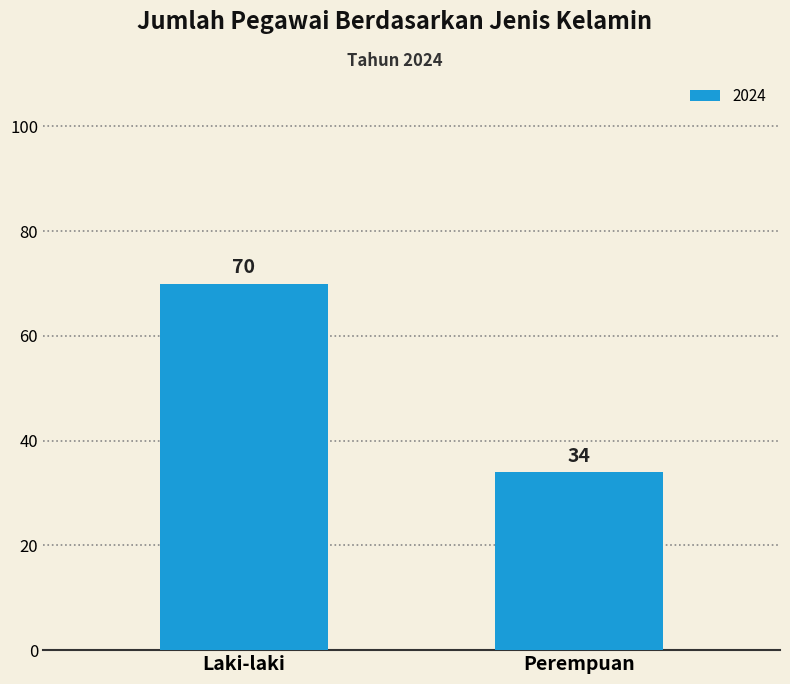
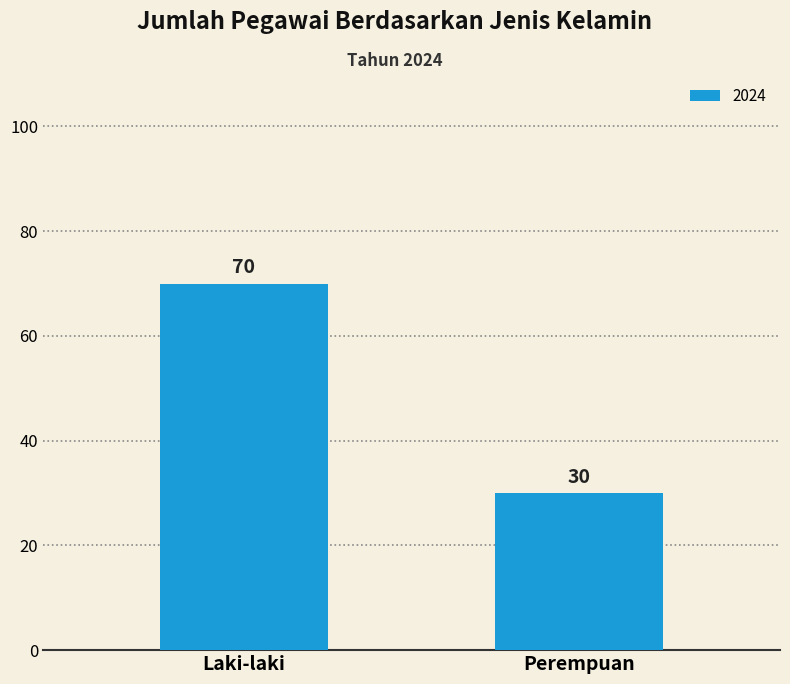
  {
    "Laki-laki": 70,
-   "Perempuan": 34
+   "Perempuan": 30
  }
